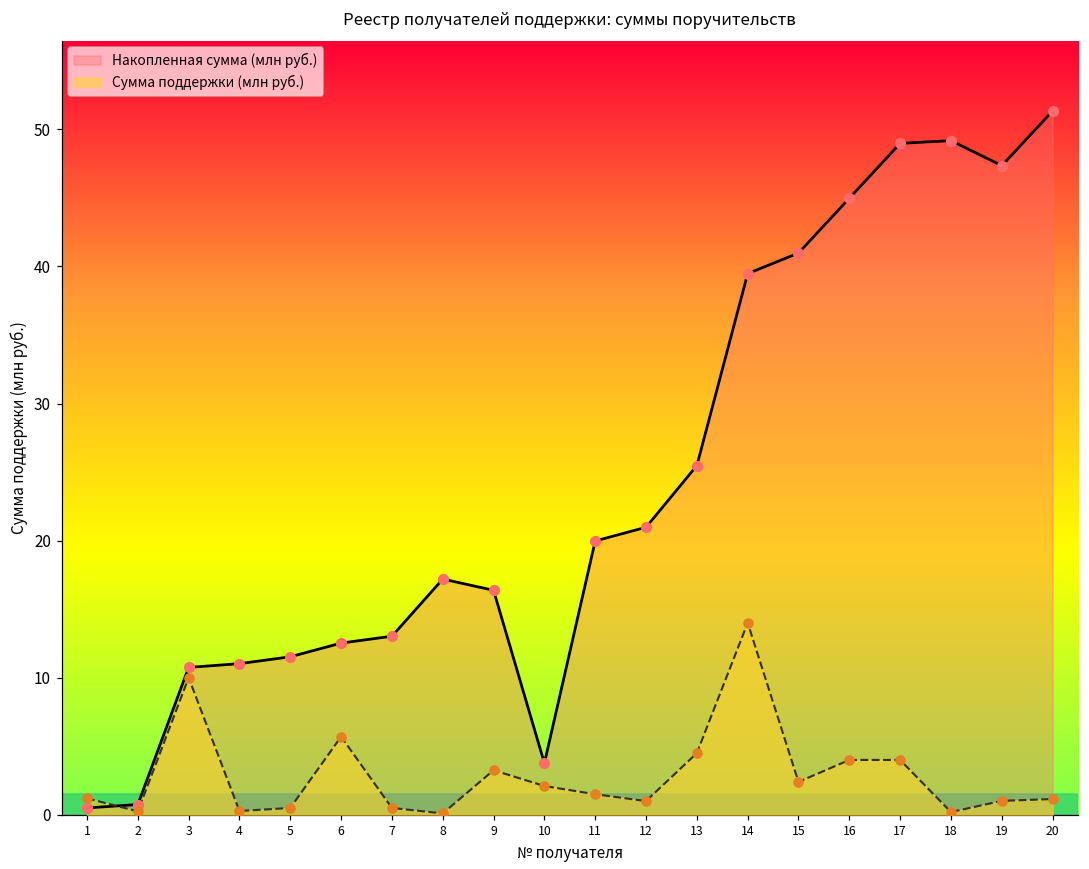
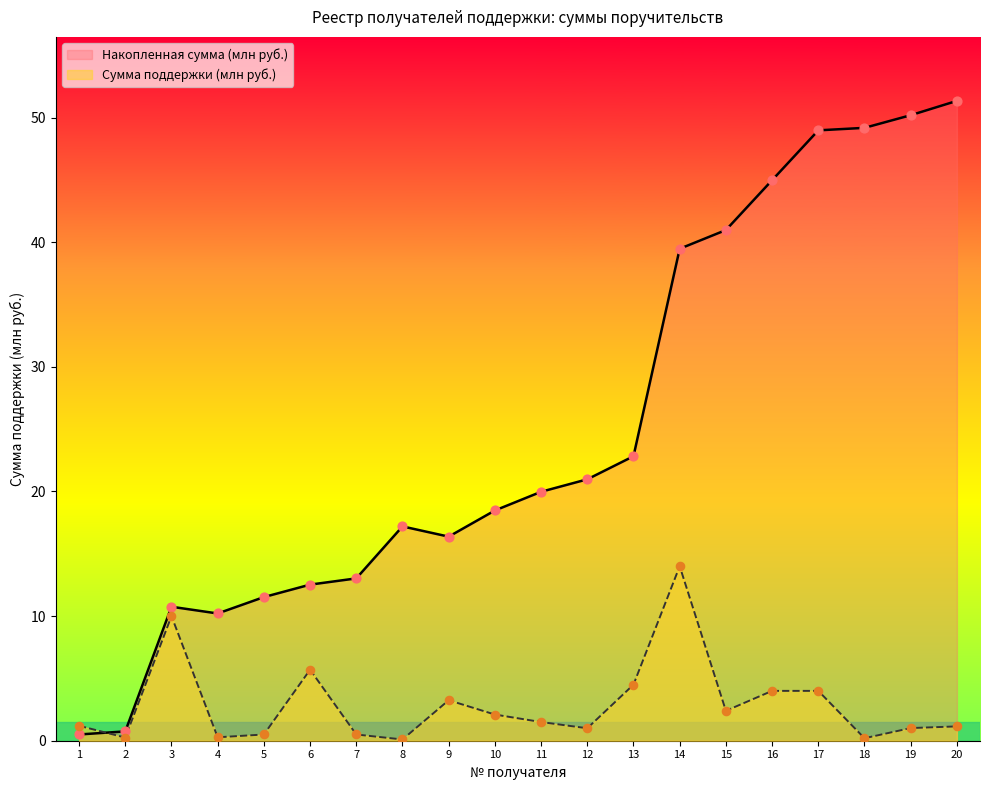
  {
    "Накопленная сумма (млн руб.)": {
      "3": 10.8,
-     "4": 11.0,
+     "4": 10.2,
      "5": 11.5,
      "6": 12.5,
      "7": 13.0,
      "8": 17.2,
      "9": 16.4,
-     "10": 3.8,
+     "10": 18.5,
      "11": 20.0,
      "12": 21.0,
-     "13": 25.5,
+     "13": 22.8,
      "14": 39.5,
      "15": 41.0,
      "16": 45.0,
      "17": 49.0,
      "18": 49.2,
-     "19": 47.4,
+     "19": 50.2,
      "20": 51.3
    },
    "Сумма поддержки (млн руб.)": {
      "3": 10.0,
      "6": 5.7,
      "9": 3.3,
      "10": 2.1,
      "13": 4.5,
      "14": 14.0,
      "15": 2.4,
      "16": 4.0,
      "17": 4.0
    }
  }
